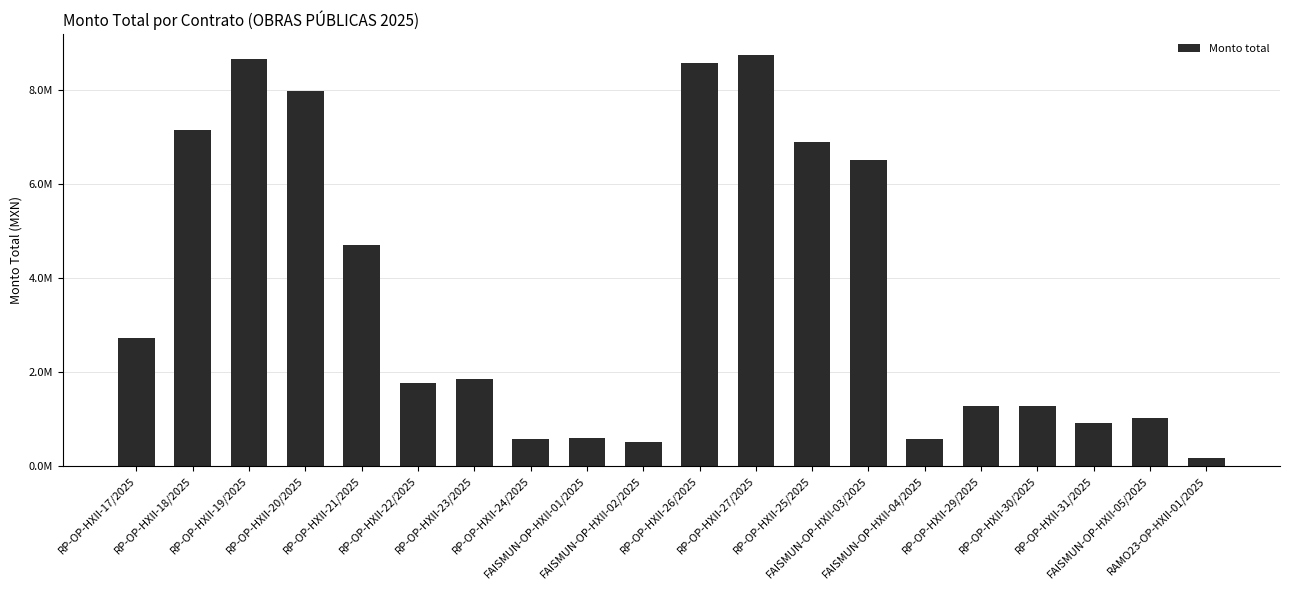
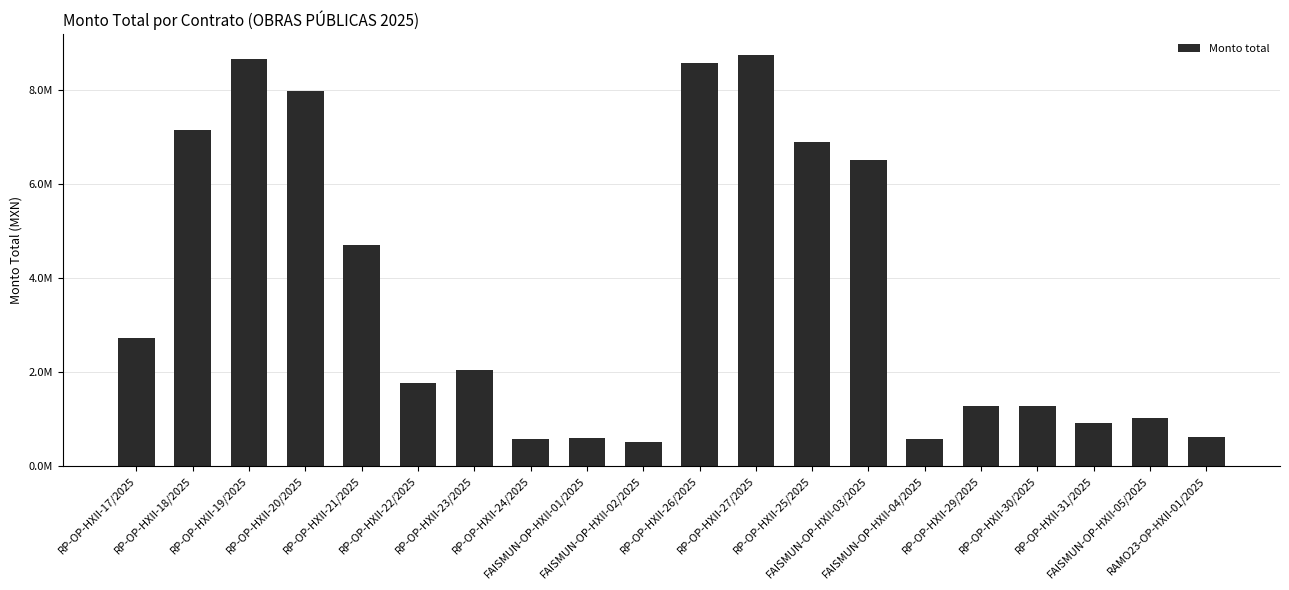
  {
    "RP-OP-HXII-17/2025": 2700000,
    "RP-OP-HXII-18/2025": 7100000,
    "RP-OP-HXII-19/2025": 8700000,
    "RP-OP-HXII-20/2025": 8000000,
    "RP-OP-HXII-21/2025": 4700000,
    "RP-OP-HXII-22/2025": 1800000,
-   "RP-OP-HXII-23/2025": 1800000,
+   "RP-OP-HXII-23/2025": 2000000,
    "RP-OP-HXII-24/2025": 600000,
    "FAISMUN-OP-HXII-01/2025": 600000,
    "FAISMUN-OP-HXII-02/2025": 500000,
    "RP-OP-HXII-26/2025": 8600000,
    "RP-OP-HXII-27/2025": 8700000,
    "RP-OP-HXII-25/2025": 6900000,
    "FAISMUN-OP-HXII-03/2025": 6500000,
    "FAISMUN-OP-HXII-04/2025": 600000,
    "RP-OP-HXII-29/2025": 1300000,
    "RP-OP-HXII-30/2025": 1300000,
    "RP-OP-HXII-31/2025": 900000,
    "FAISMUN-OP-HXII-05/2025": 1000000,
-   "RAMO23-OP-HXII-01/2025": 200000
+   "RAMO23-OP-HXII-01/2025": 600000
  }
